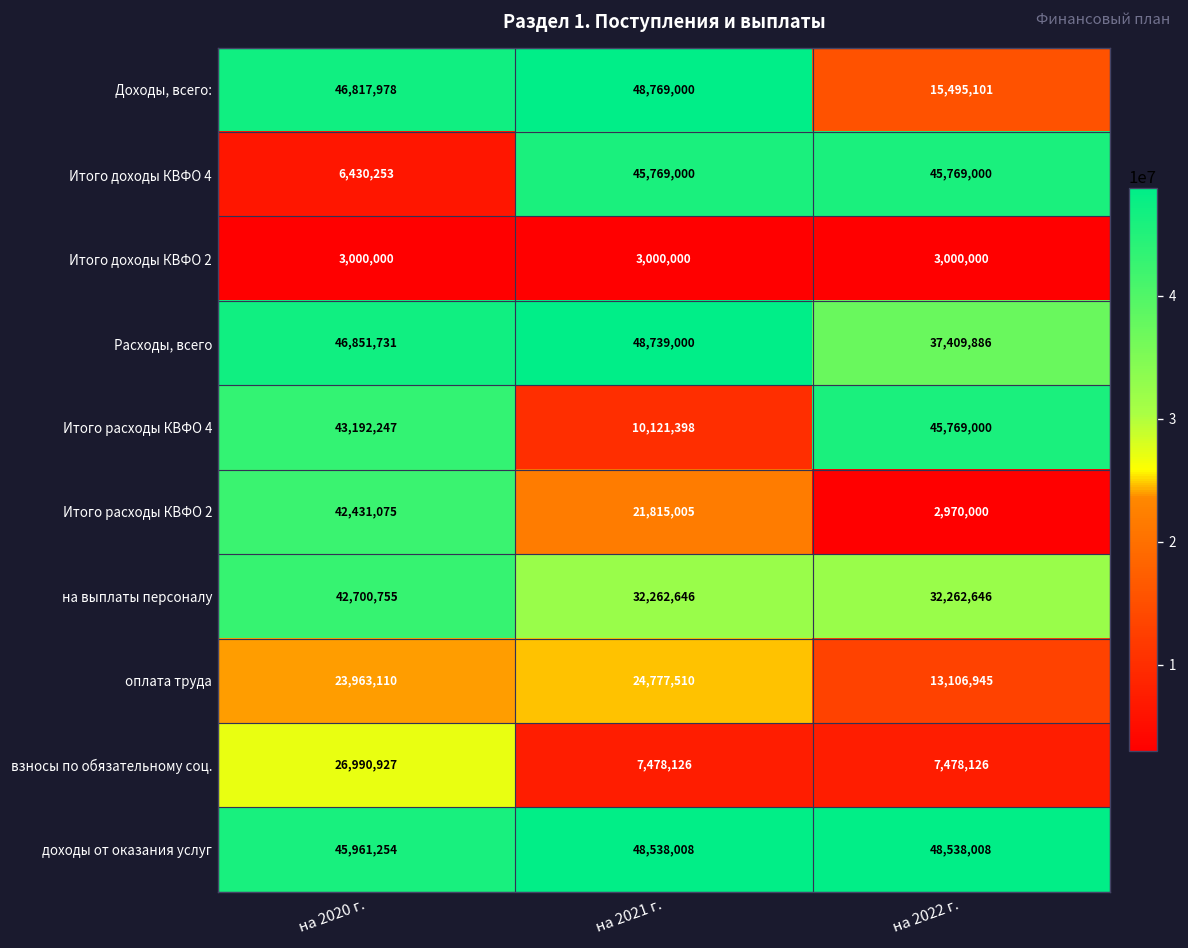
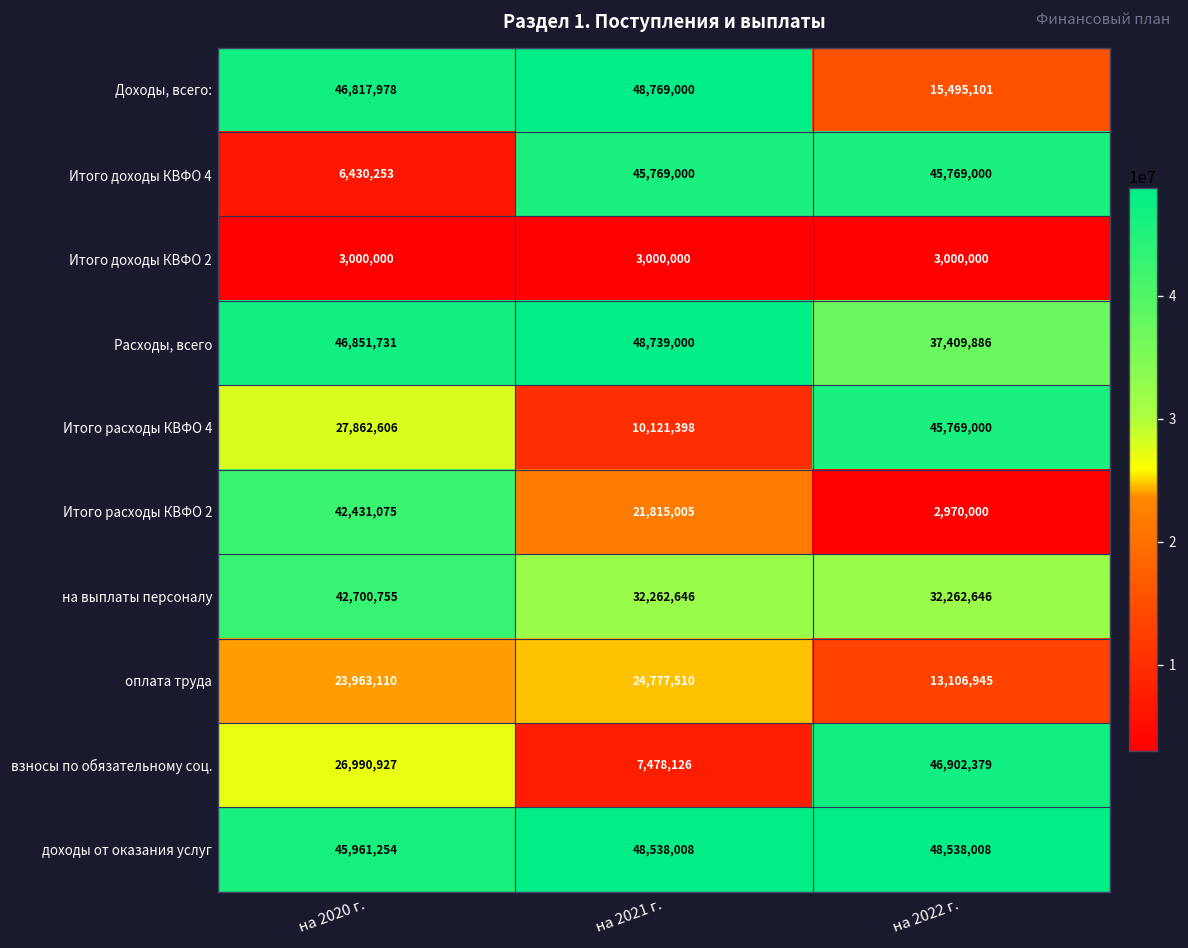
  {
    "Доходы, всего:": {
      "на 2020 г.": "46,817,978",
      "на 2021 г.": "48,769,000",
      "на 2022 г.": "15,495,101"
    },
    "Итого доходы КВФО 4": {
      "на 2020 г.": "6,430,253",
      "на 2021 г.": "45,769,000",
      "на 2022 г.": "45,769,000"
    },
    "Итого доходы КВФО 2": {
      "на 2020 г.": "3,000,000",
      "на 2021 г.": "3,000,000",
      "на 2022 г.": "3,000,000"
    },
    "Расходы, всего": {
      "на 2020 г.": "46,851,731",
      "на 2021 г.": "48,739,000",
      "на 2022 г.": "37,409,886"
    },
    "Итого расходы КВФО 4": {
-     "на 2020 г.": "43,192,247",
+     "на 2020 г.": "27,862,606",
      "на 2021 г.": "10,121,398",
      "на 2022 г.": "45,769,000"
    },
    "Итого расходы КВФО 2": {
      "на 2020 г.": "42,431,075",
      "на 2021 г.": "21,815,005",
      "на 2022 г.": "2,970,000"
    },
    "на выплаты персоналу": {
      "на 2020 г.": "42,700,755",
      "на 2021 г.": "32,262,646",
      "на 2022 г.": "32,262,646"
    },
    "оплата труда": {
      "на 2020 г.": "23,963,110",
      "на 2021 г.": "24,777,510",
      "на 2022 г.": "13,106,945"
    },
    "взносы по обязательному соц.": {
      "на 2020 г.": "26,990,927",
      "на 2021 г.": "7,478,126",
-     "на 2022 г.": "7,478,126"
+     "на 2022 г.": "46,902,379"
    },
    "доходы от оказания услуг": {
      "на 2020 г.": "45,961,254",
      "на 2021 г.": "48,538,008",
      "на 2022 г.": "48,538,008"
    }
  }
